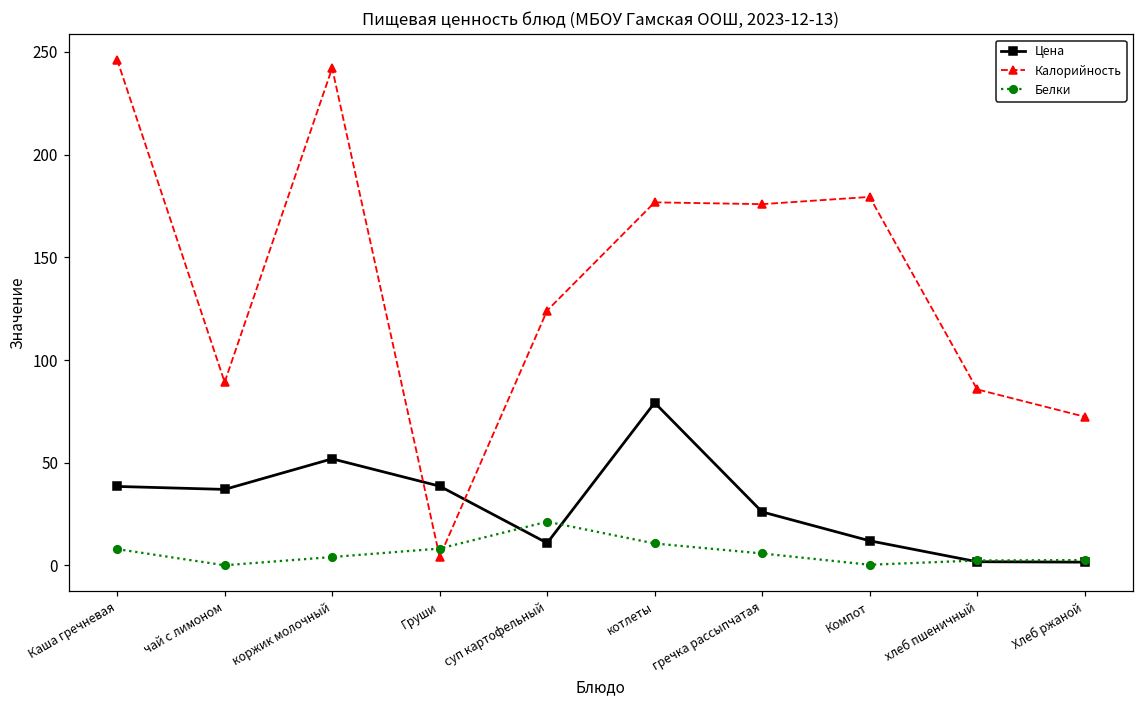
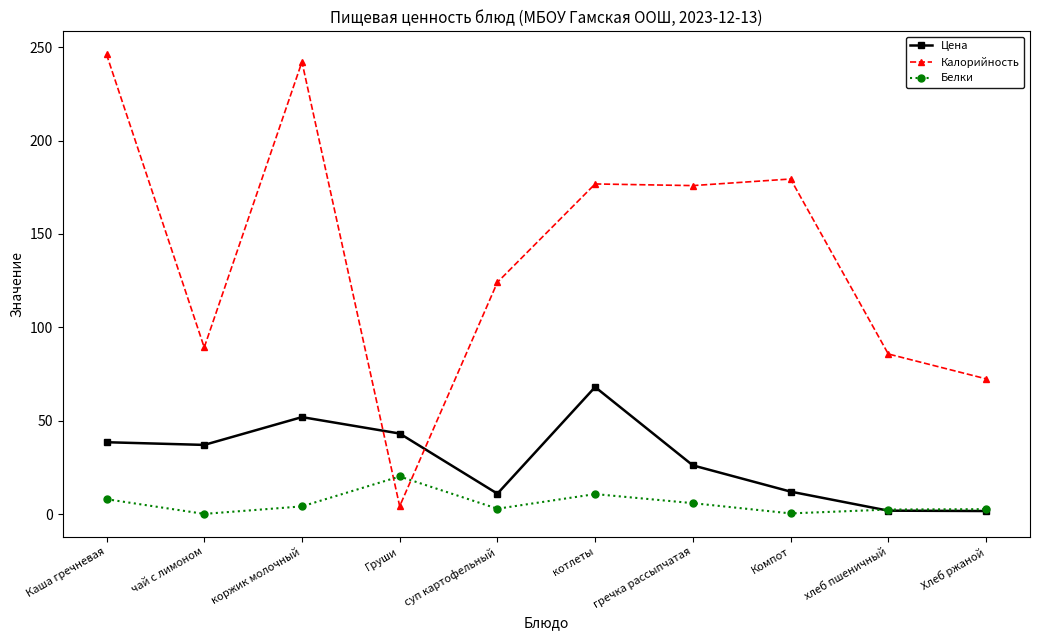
  {
    "Цена": {
      "Каша гречневая": 38,
      "чай с лимоном": 37,
      "коржик молочный": 52,
-     "Груши": 39,
+     "Груши": 43,
      "суп картофельный": 11,
-     "котлеты": 79,
+     "котлеты": 68,
      "гречка рассыпчатая": 26,
      "Компот": 12
    },
    "Калорийность": {
      "Каша гречневая": 246,
      "чай с лимоном": 89,
      "коржик молочный": 242,
      "Груши": 4,
      "суп картофельный": 124,
      "котлеты": 177,
      "гречка рассыпчатая": 176,
      "Компот": 179,
      "хлеб пшеничный": 86,
      "Хлеб ржаной": 72
    },
    "Белки": {
      "Каша гречневая": 8,
      "чай с лимоном": 0,
      "коржик молочный": 4,
-     "Груши": 8,
-     "суп картофельный": 21,
+     "Груши": 20,
+     "суп картофельный": 3,
      "котлеты": 11,
      "гречка рассыпчатая": 6,
      "Компот": 0
    }
  }
